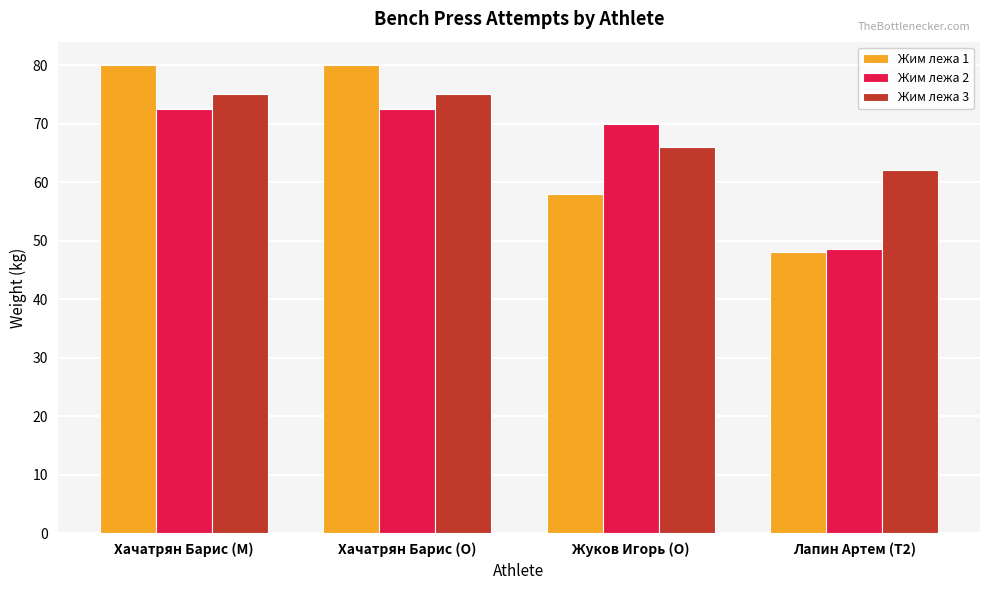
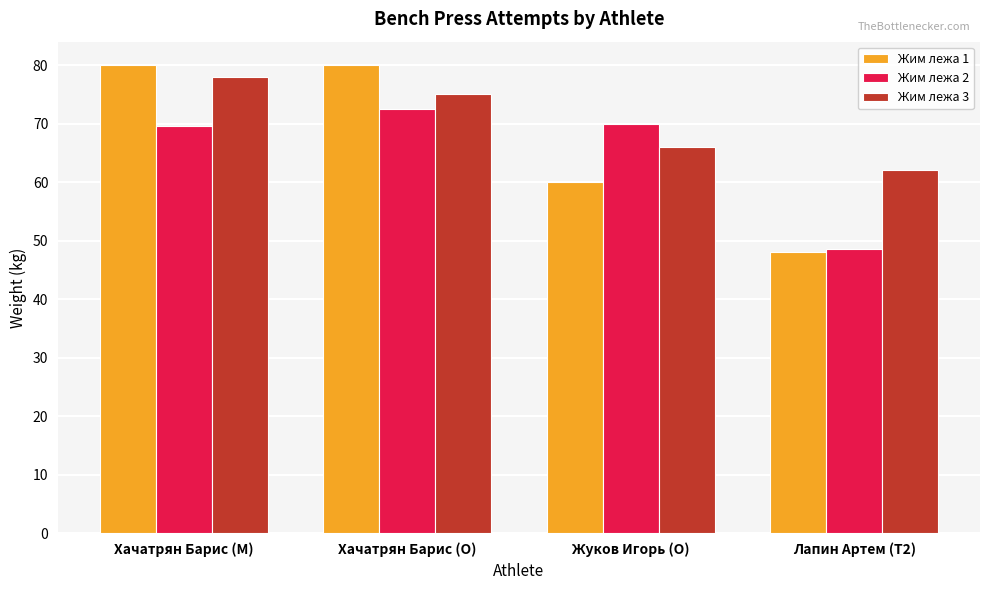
  {
    "Жим лежа 1": {
      "Хачатрян Барис (M)": 80,
      "Хачатрян Барис (O)": 80,
-     "Жуков Игорь (O)": 58,
+     "Жуков Игорь (O)": 60,
      "Лапин Артем (T2)": 48
    },
    "Жим лежа 2": {
-     "Хачатрян Барис (M)": 73,
+     "Хачатрян Барис (M)": 70,
      "Хачатрян Барис (O)": 73,
      "Жуков Игорь (O)": 70,
      "Лапин Артем (T2)": 49
    },
    "Жим лежа 3": {
-     "Хачатрян Барис (M)": 75,
+     "Хачатрян Барис (M)": 78,
      "Хачатрян Барис (O)": 75,
      "Жуков Игорь (O)": 66,
      "Лапин Артем (T2)": 62
    }
  }
